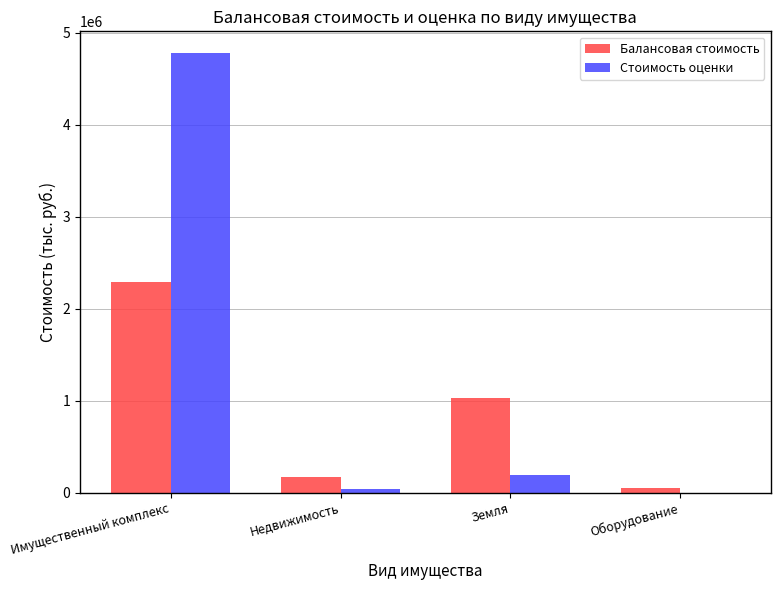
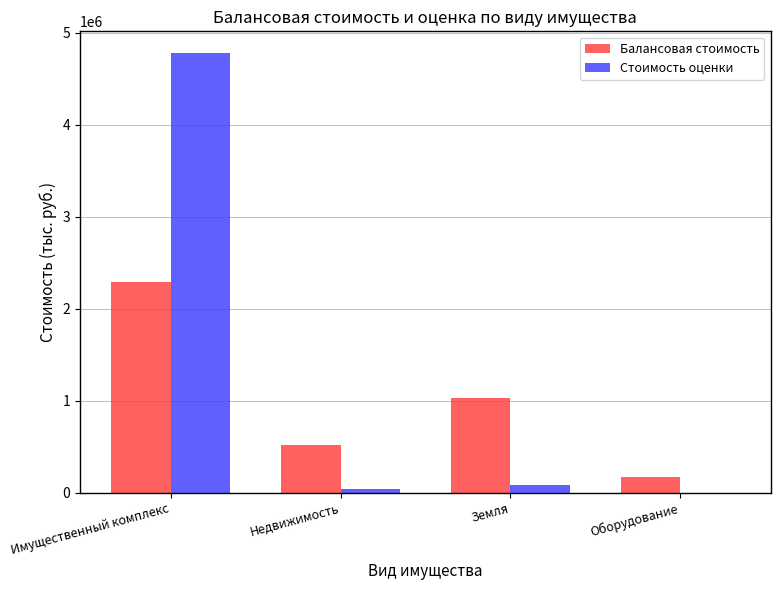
  {
    "Балансовая стоимость": {
      "Имущественный комплекс": 2300000,
-     "Недвижимость": 200000,
+     "Недвижимость": 500000,
      "Земля": 1000000,
-     "Оборудование": 100000
+     "Оборудование": 200000
    },
    "Стоимость оценки": {
      "Имущественный комплекс": 4800000,
      "Недвижимость": 0,
-     "Земля": 200000,
+     "Земля": 100000,
      "Оборудование": 0
    }
  }
